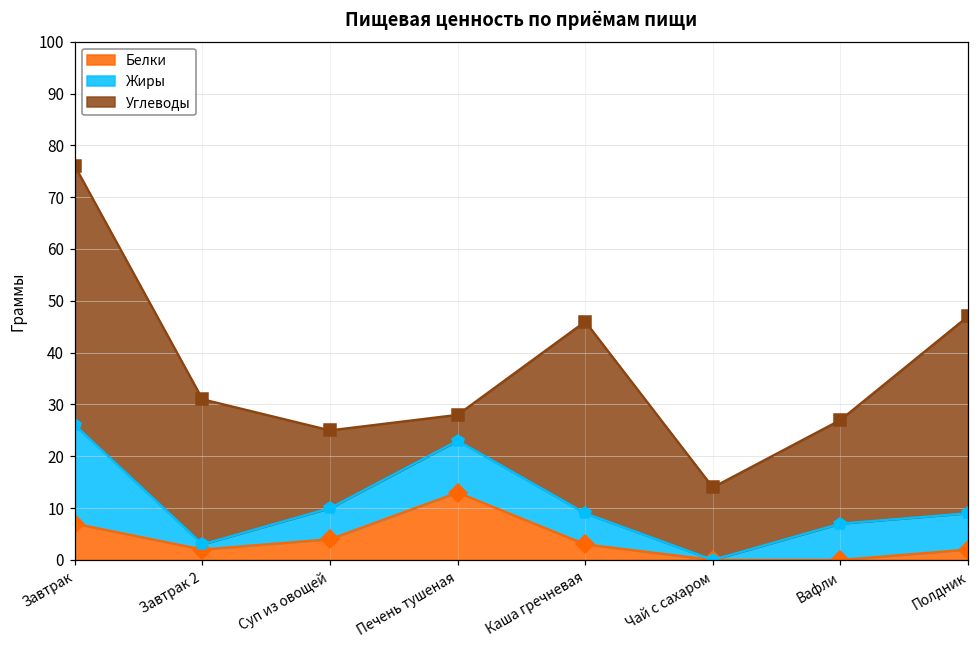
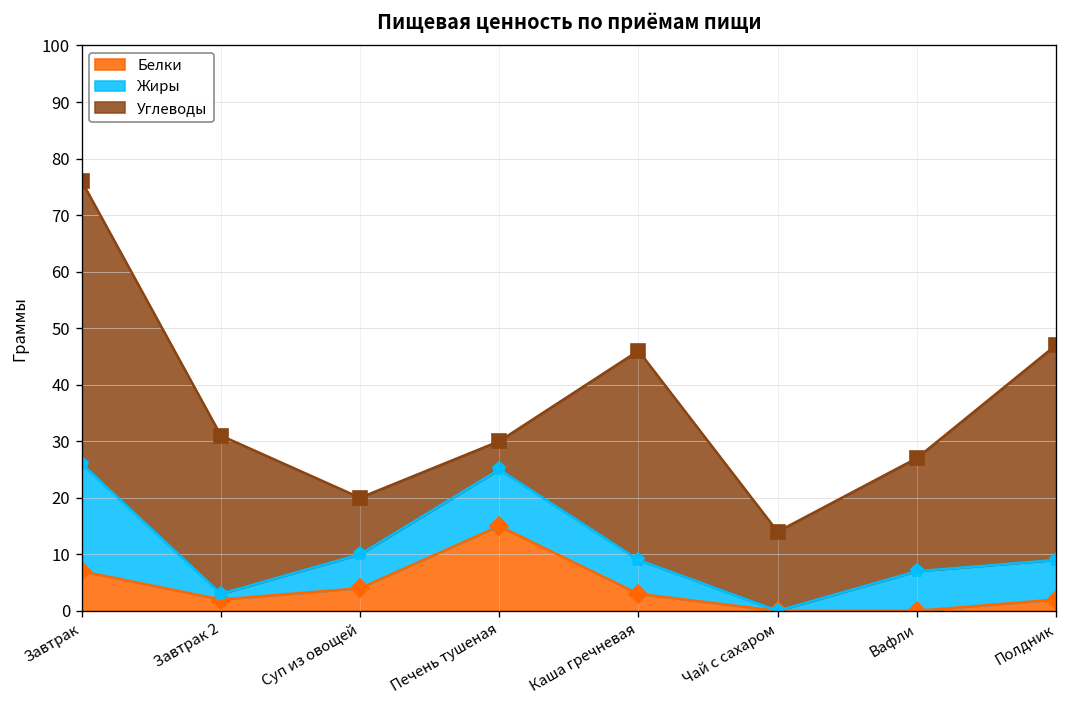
  {
    "Белки": {
      "Завтрак": 7,
      "Завтрак 2": 2,
      "Суп из овощей": 4,
-     "Печень тушеная": 13,
+     "Печень тушеная": 15,
      "Каша гречневая": 3,
      "Вафли": 0,
      "Полдник": 2
    },
    "Жиры": {
      "Завтрак": 19,
      "Завтрак 2": 1,
      "Суп из овощей": 6,
      "Печень тушеная": 10,
      "Каша гречневая": 6,
      "Вафли": 7,
      "Полдник": 7
    },
    "Углеводы": {
      "Завтрак": 50,
      "Завтрак 2": 28,
-     "Суп из овощей": 15,
+     "Суп из овощей": 10,
      "Печень тушеная": 5,
      "Каша гречневая": 37,
      "Чай с сахаром": 14,
      "Вафли": 20,
      "Полдник": 38
    }
  }
